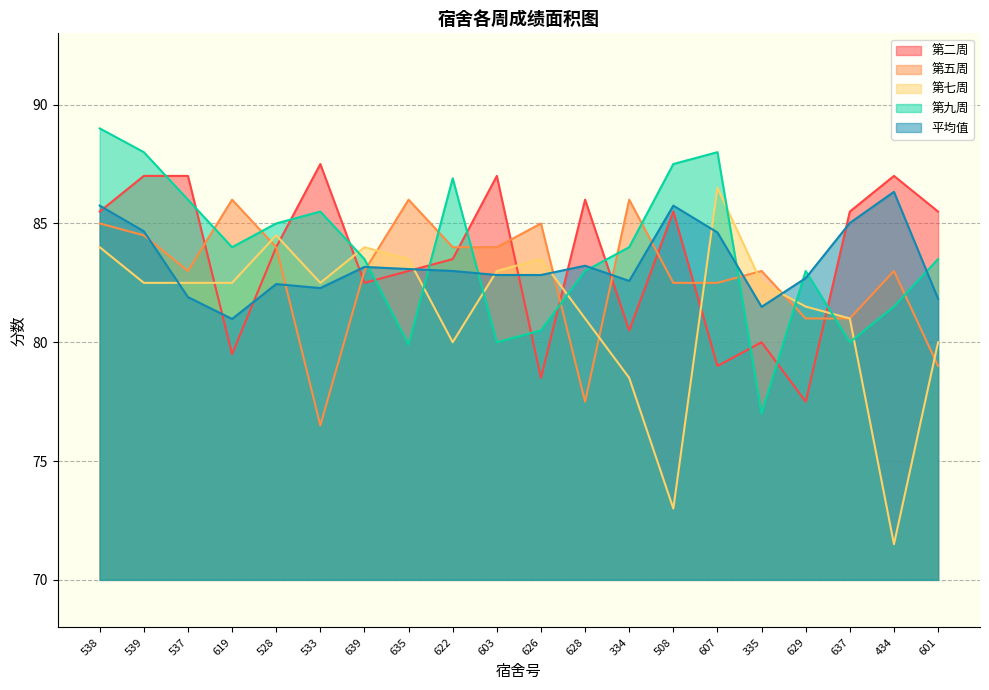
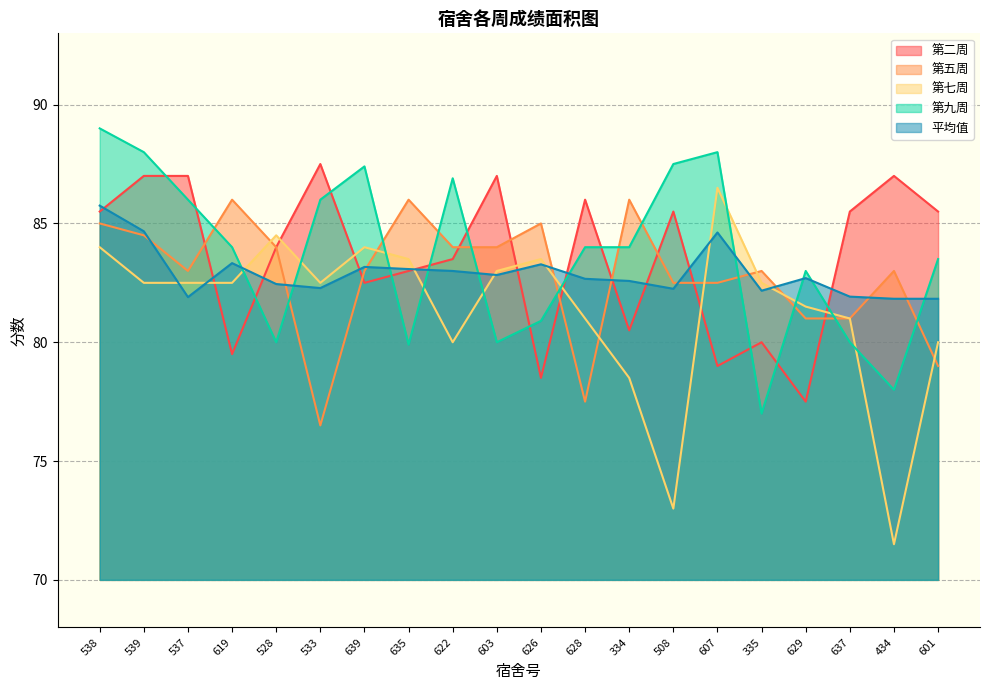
  {
    "第九周": {
      "538": 89.0,
      "539": 88.0,
      "537": 86.0,
      "619": 84.0,
-     "528": 85,
-     "533": 85.5,
-     "639": 83.5,
+     "528": 80,
+     "533": 86.0,
+     "639": 87.4,
      "635": 79.9,
      "622": 86.9,
      "603": 80.0,
-     "626": 80.5,
-     "628": 83,
+     "626": 80.9,
+     "628": 84,
      "334": 84.0,
      "508": 87.5,
      "607": 88.0,
      "335": 77.0,
      "629": 83.0,
      "637": 80.0,
-     "434": 81.5,
+     "434": 78.0,
      "601": 83.5
    },
    "平均值": {
      "538": 85.8,
      "539": 84.7,
      "537": 81.9,
-     "619": 81.0,
+     "619": 83.3,
      "528": 82.5,
      "533": 82.3,
      "639": 83.2,
      "622": 83.0,
      "603": 82.8,
-     "626": 82.8,
-     "628": 83.2,
+     "626": 83.3,
+     "628": 82.7,
      "334": 82.6,
-     "508": 85.8,
+     "508": 82.3,
      "607": 84.6,
-     "335": 81.5,
+     "335": 82.2,
      "629": 82.7,
-     "637": 85.0,
-     "434": 86.3,
+     "637": 81.9,
+     "434": 81.8,
      "601": 81.8
    }
  }
